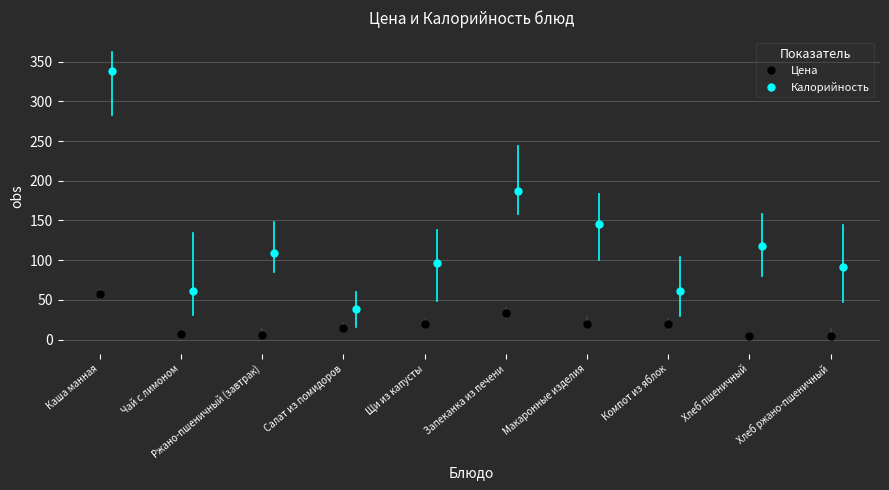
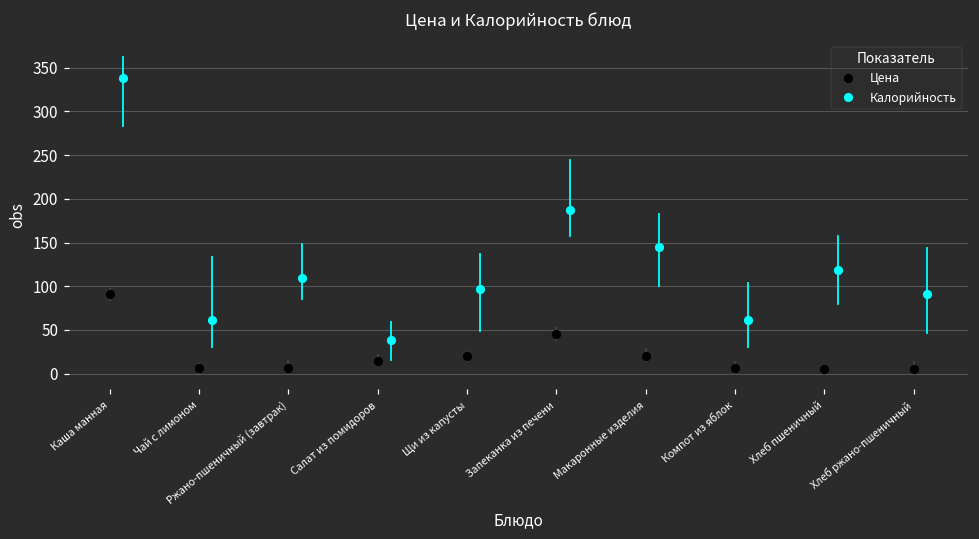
  {
    "Цена": {
-     "Каша манная": 60,
+     "Каша манная": 90,
      "Чай с лимоном": 10,
      "Салат из помидоров": 20,
      "Щи из капусты": 20,
-     "Запеканка из печени": 30,
+     "Запеканка из печени": 50,
      "Макаронные изделия": 20,
-     "Компот из яблок": 20,
+     "Компот из яблок": 10,
      "Хлеб пшеничный": 10,
      "Хлеб ржано-пшеничный": 10
    }
  }
